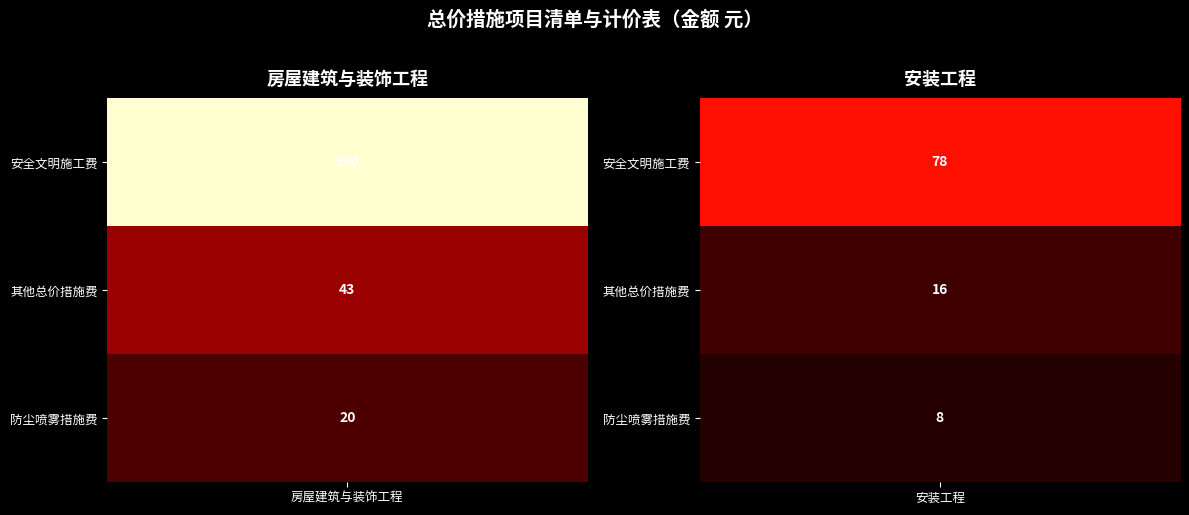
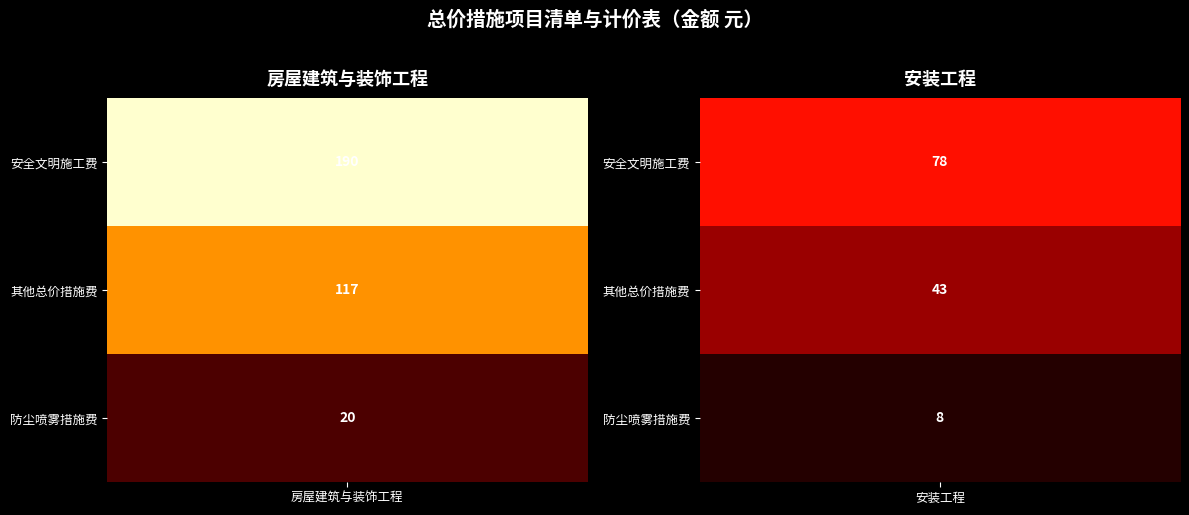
  {
    "房屋建筑与装饰工程": {
      "安全文明施工费": {
        "房屋建筑与装饰工程": 190
      },
      "其他总价措施费": {
-       "房屋建筑与装饰工程": 43
+       "房屋建筑与装饰工程": 117
      },
      "防尘喷雾措施费": {
        "房屋建筑与装饰工程": 20
      }
    },
    "安装工程": {
      "安全文明施工费": {
        "安装工程": 78
      },
      "其他总价措施费": {
-       "安装工程": 16
+       "安装工程": 43
      },
      "防尘喷雾措施费": {
        "安装工程": 8
      }
    }
  }
